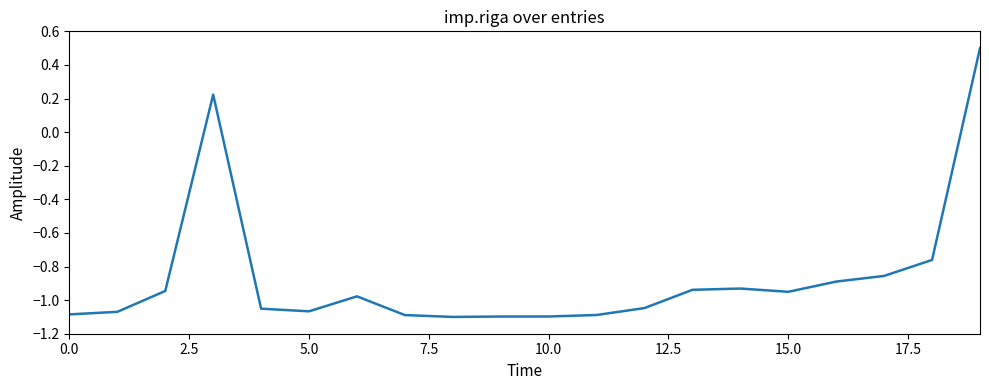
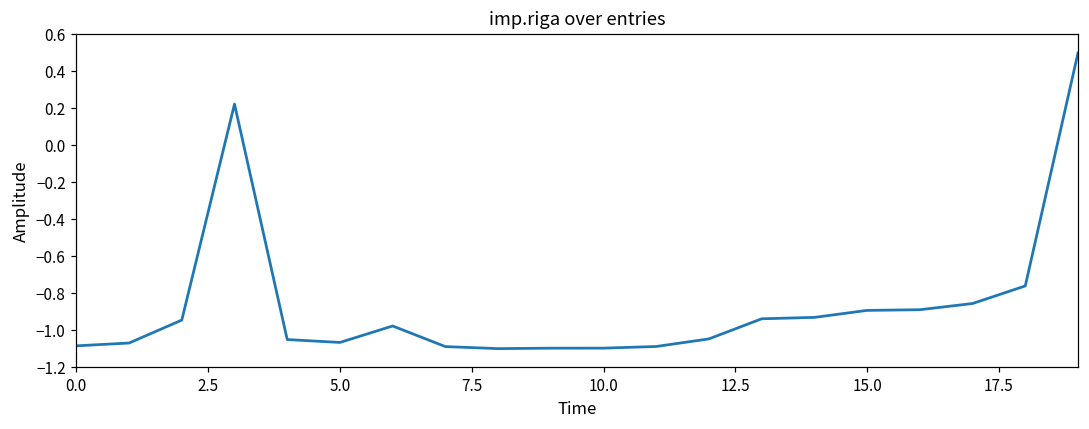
  {
    "0.0": -1.08,
    "5.0": -1.07,
    "10.0": -1.10,
-   "15.0": -0.95
+   "15.0": -0.89
  }
